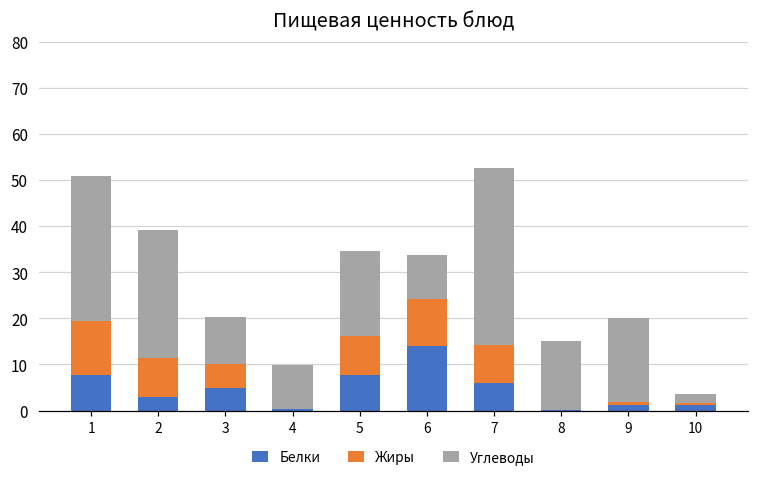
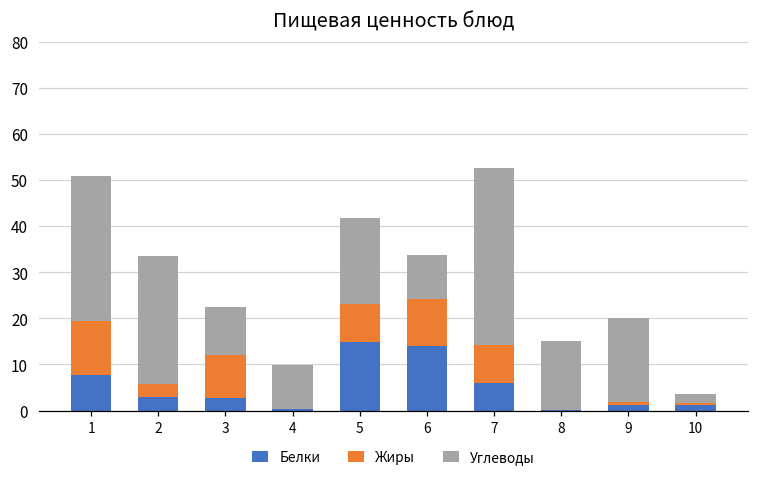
  {
    "Белки": {
      "1": 8,
      "2": 3,
-     "3": 5,
-     "5": 8,
+     "3": 3,
+     "5": 15,
      "6": 14,
      "7": 6,
      "9": 1,
      "10": 1
    },
    "Жиры": {
      "1": 12,
-     "2": 8,
-     "3": 5,
+     "2": 3,
+     "3": 9,
      "4": 0,
      "5": 8,
      "6": 10,
      "7": 8,
      "8": 0,
      "9": 1
    },
    "Углеводы": {
      "1": 32,
      "2": 28,
      "3": 10,
      "4": 10,
      "5": 19,
      "6": 10,
      "7": 39,
      "8": 15,
      "9": 18,
      "10": 2
    }
  }
